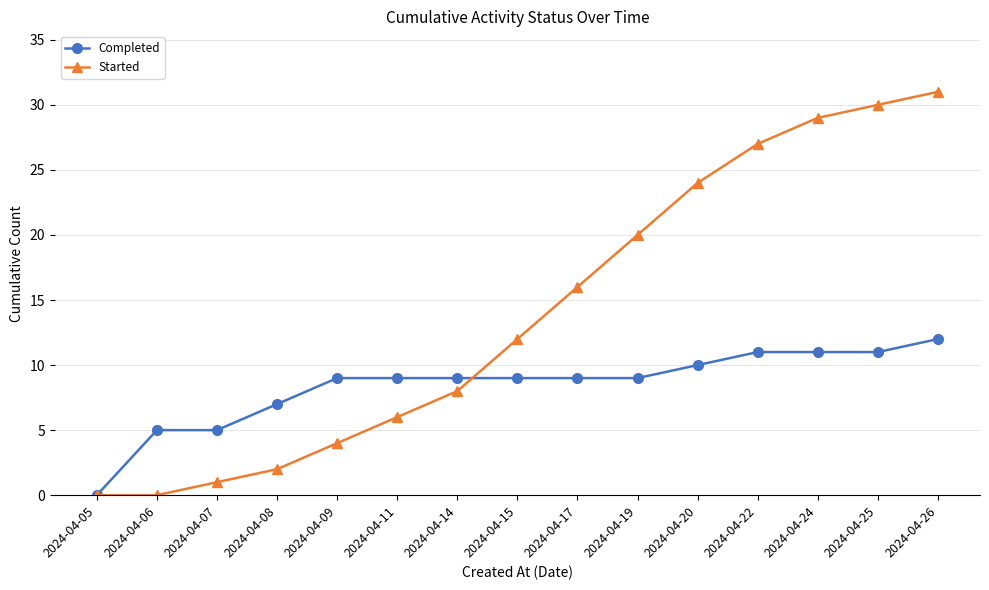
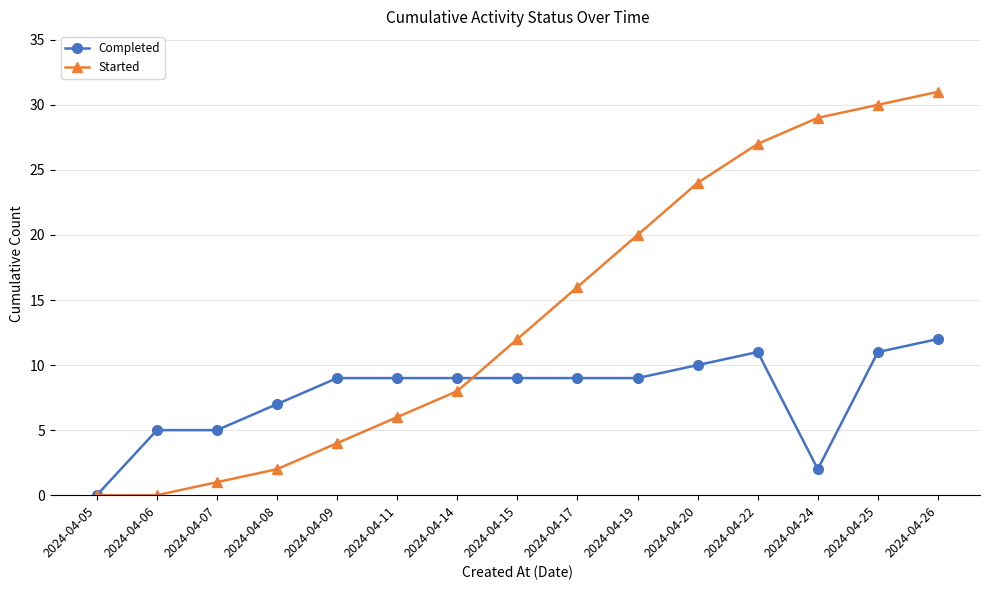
  {
    "Completed": {
      "2024-04-06": 5,
      "2024-04-07": 5,
      "2024-04-08": 7,
      "2024-04-09": 9,
      "2024-04-11": 9,
      "2024-04-14": 9,
      "2024-04-15": 9,
      "2024-04-17": 9,
      "2024-04-19": 9,
      "2024-04-20": 10,
      "2024-04-22": 11,
-     "2024-04-24": 11,
+     "2024-04-24": 2,
      "2024-04-25": 11,
      "2024-04-26": 12
    },
    "Started": {
      "2024-04-06": 0,
      "2024-04-07": 1,
      "2024-04-08": 2,
      "2024-04-09": 4,
      "2024-04-11": 6,
      "2024-04-14": 8,
      "2024-04-15": 12,
      "2024-04-17": 16,
      "2024-04-19": 20,
      "2024-04-20": 24,
      "2024-04-22": 27,
      "2024-04-24": 29,
      "2024-04-25": 30,
      "2024-04-26": 31
    }
  }
